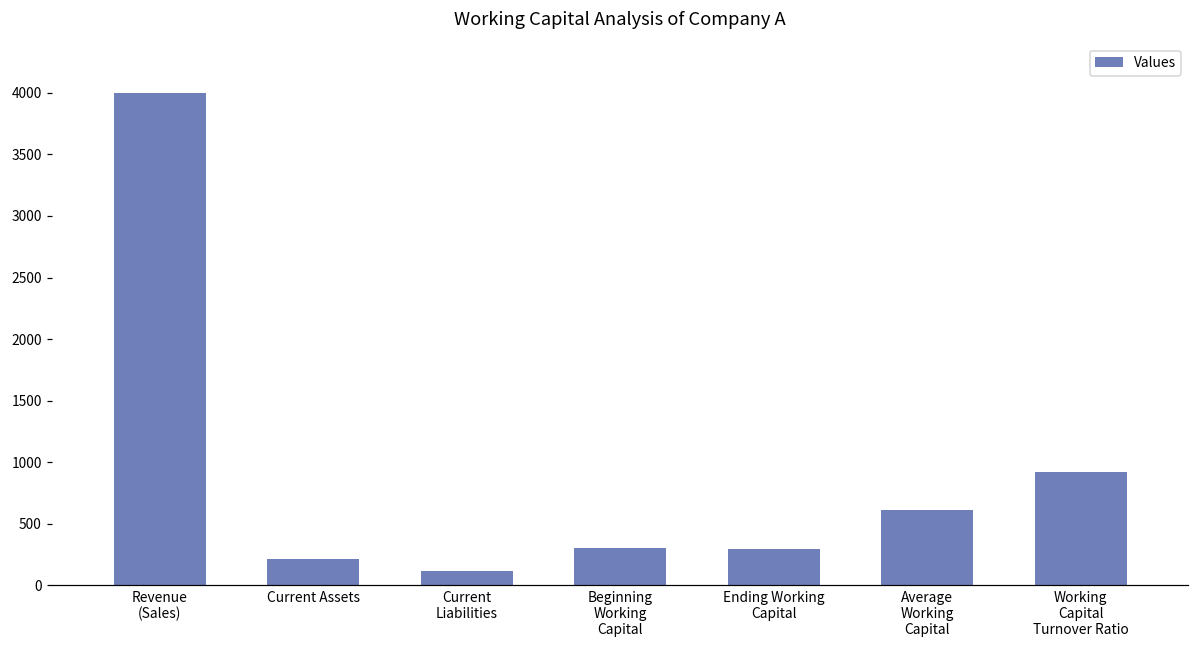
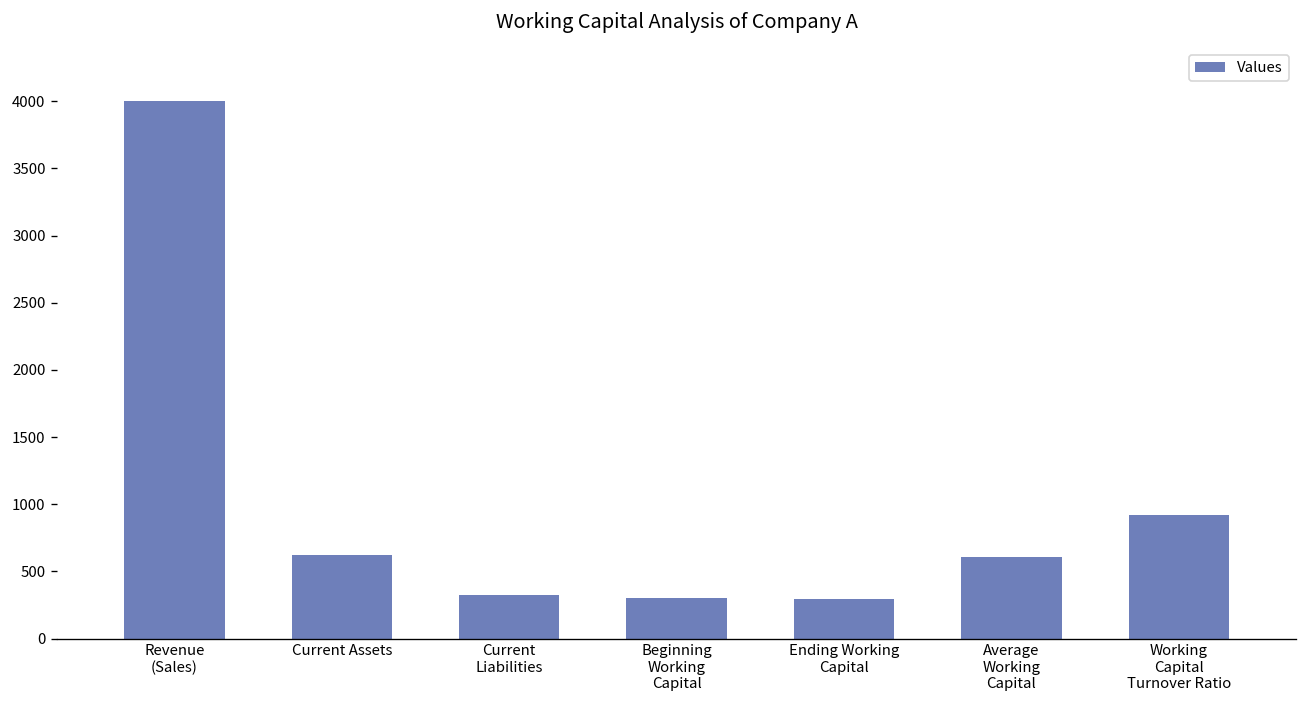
  {
    "Revenue (Sales)": 4000,
-   "Current Assets": 220,
-   "Current Liabilities": 120,
+   "Current Assets": 620,
+   "Current Liabilities": 330,
    "Beginning Working Capital": 310,
    "Ending Working Capital": 300,
    "Average Working Capital": 610,
    "Working Capital Turnover Ratio": 920
  }
